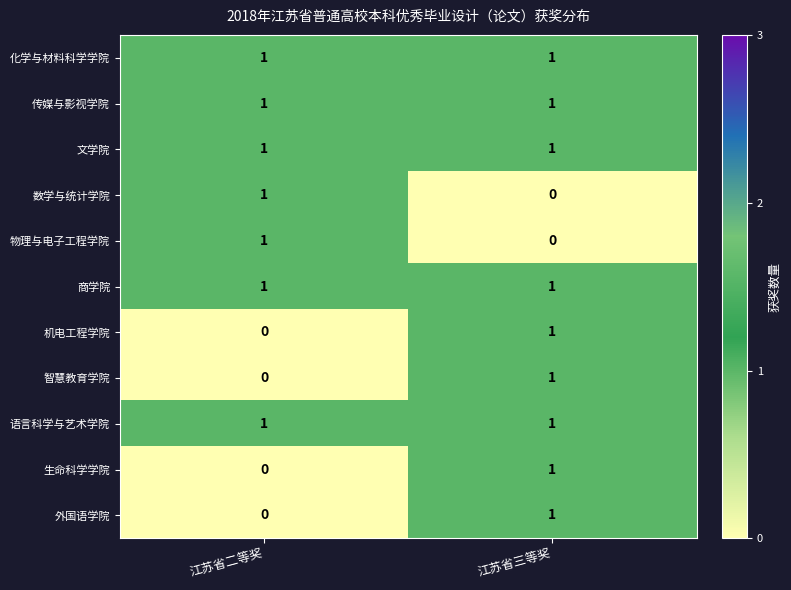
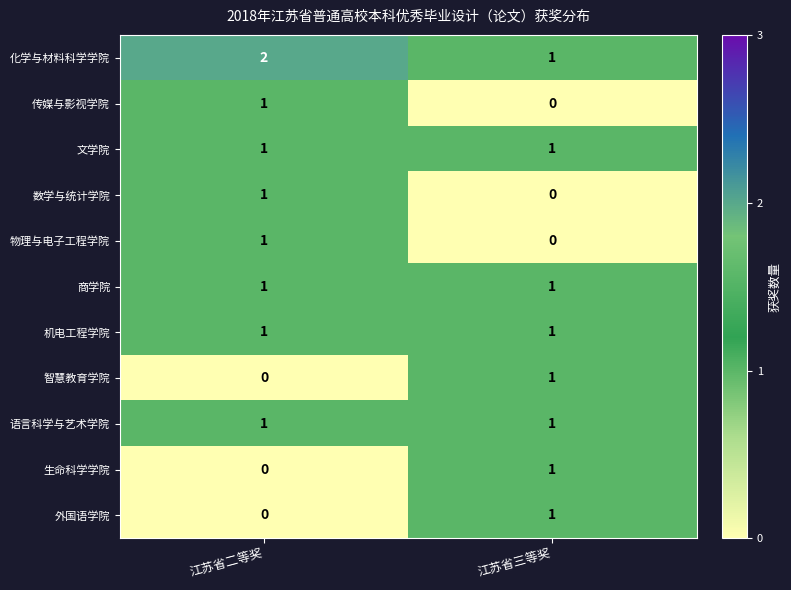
  {
    "化学与材料科学学院": {
-     "江苏省二等奖": 1,
+     "江苏省二等奖": 2,
      "江苏省三等奖": 1
    },
    "传媒与影视学院": {
      "江苏省二等奖": 1,
-     "江苏省三等奖": 1
+     "江苏省三等奖": 0
    },
    "文学院": {
      "江苏省二等奖": 1,
      "江苏省三等奖": 1
    },
    "数学与统计学院": {
      "江苏省二等奖": 1,
      "江苏省三等奖": 0
    },
    "物理与电子工程学院": {
      "江苏省二等奖": 1,
      "江苏省三等奖": 0
    },
    "商学院": {
      "江苏省二等奖": 1,
      "江苏省三等奖": 1
    },
    "机电工程学院": {
-     "江苏省二等奖": 0,
+     "江苏省二等奖": 1,
      "江苏省三等奖": 1
    },
    "智慧教育学院": {
      "江苏省二等奖": 0,
      "江苏省三等奖": 1
    },
    "语言科学与艺术学院": {
      "江苏省二等奖": 1,
      "江苏省三等奖": 1
    },
    "生命科学学院": {
      "江苏省二等奖": 0,
      "江苏省三等奖": 1
    },
    "外国语学院": {
      "江苏省二等奖": 0,
      "江苏省三等奖": 1
    }
  }
